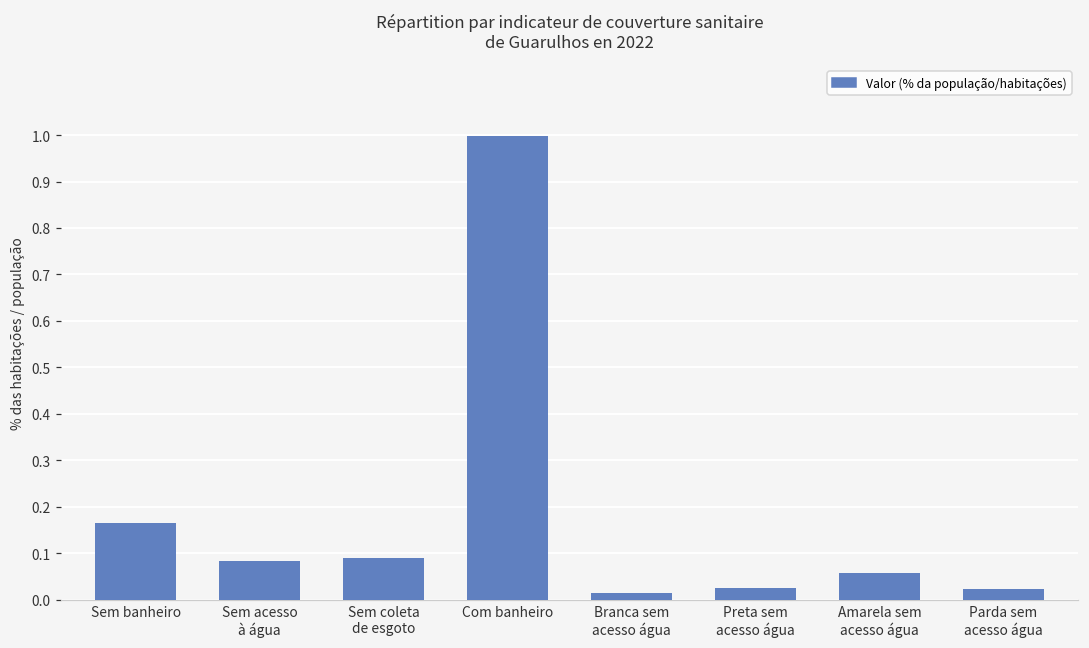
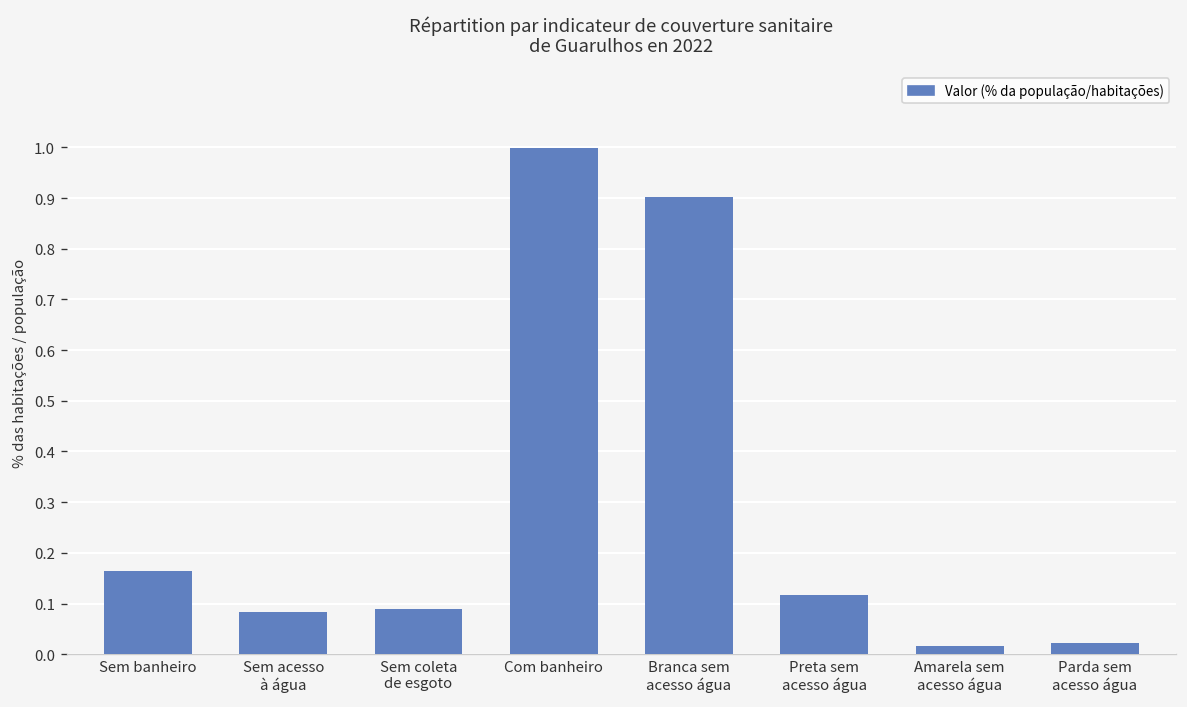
  {
    "Sem banheiro": 0.17,
    "Sem acesso à água": 0.08,
    "Sem coleta de esgoto": 0.09,
    "Com banheiro": 1.00,
-   "Branca sem acesso água": 0.01,
-   "Preta sem acesso água": 0.02,
-   "Amarela sem acesso água": 0.06,
+   "Branca sem acesso água": 0.90,
+   "Preta sem acesso água": 0.12,
+   "Amarela sem acesso água": 0.02,
    "Parda sem acesso água": 0.02
  }
